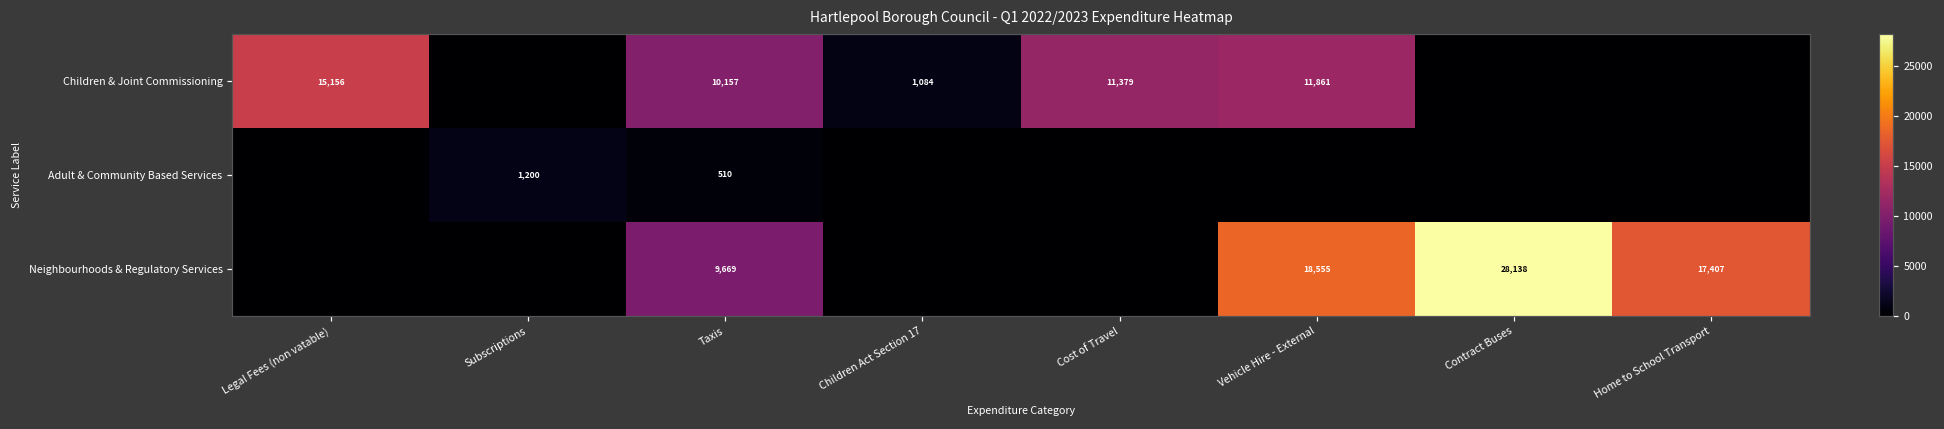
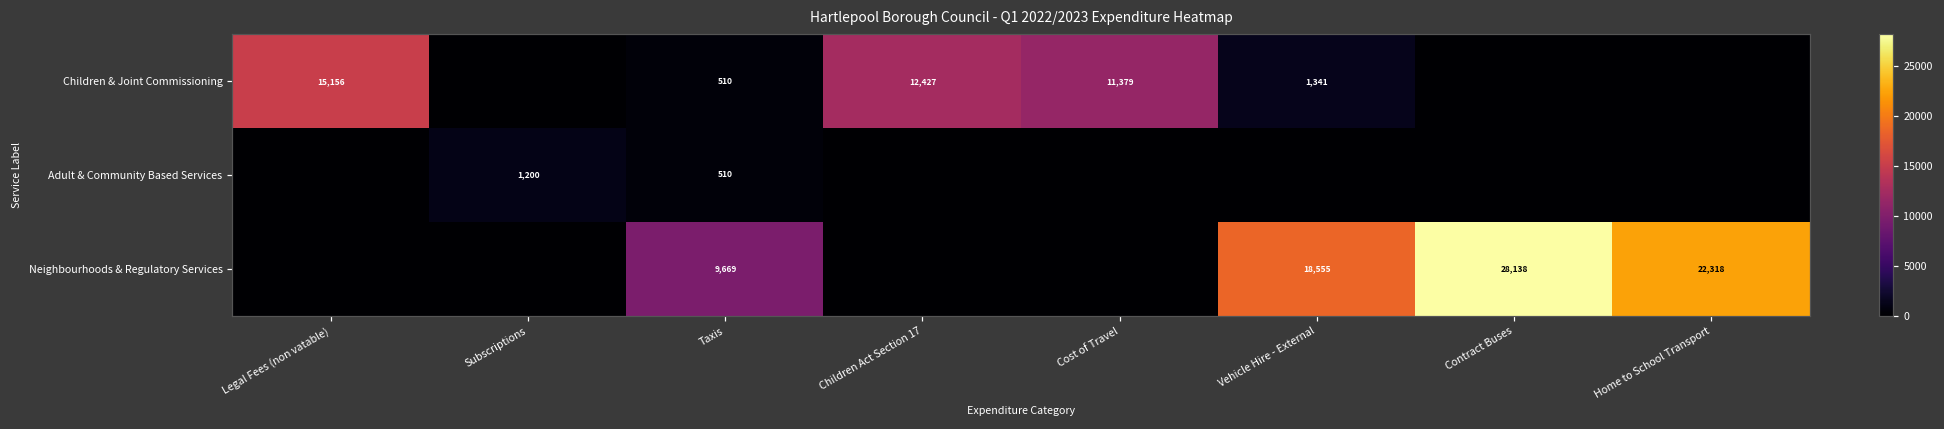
  {
    "Children & Joint Commissioning": {
      "Legal Fees (non vatable)": "15,156",
-     "Taxis": "10,157",
-     "Children Act Section 17": "1,084",
+     "Taxis": "510",
+     "Children Act Section 17": "12,427",
      "Cost of Travel": "11,379",
-     "Vehicle Hire - External": "11,861"
+     "Vehicle Hire - External": "1,341"
    },
    "Adult & Community Based Services": {
      "Subscriptions": "1,200",
      "Taxis": "510"
    },
    "Neighbourhoods & Regulatory Services": {
      "Taxis": "9,669",
      "Vehicle Hire - External": "18,555",
      "Contract Buses": "28,138",
-     "Home to School Transport": "17,407"
+     "Home to School Transport": "22,318"
    }
  }
